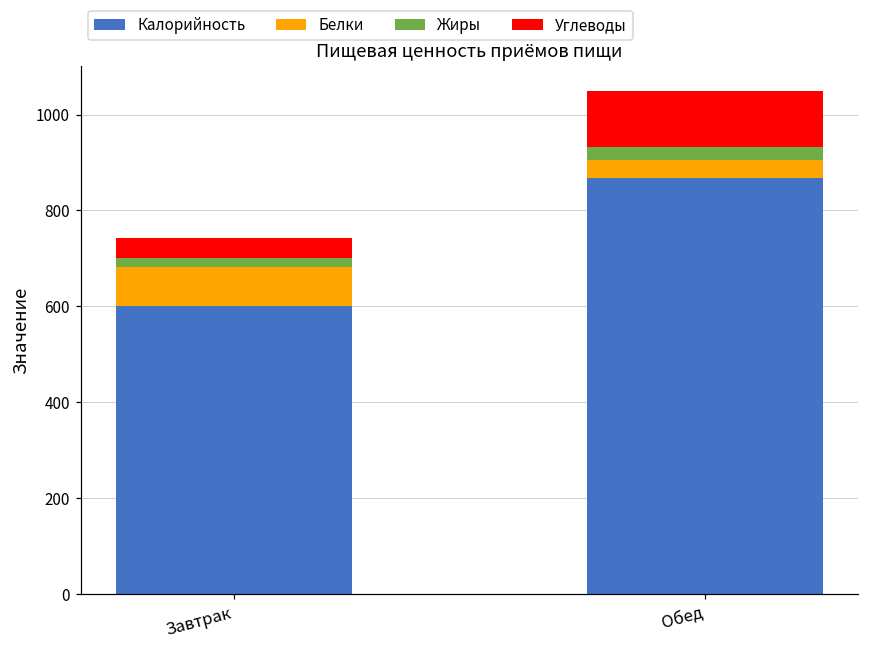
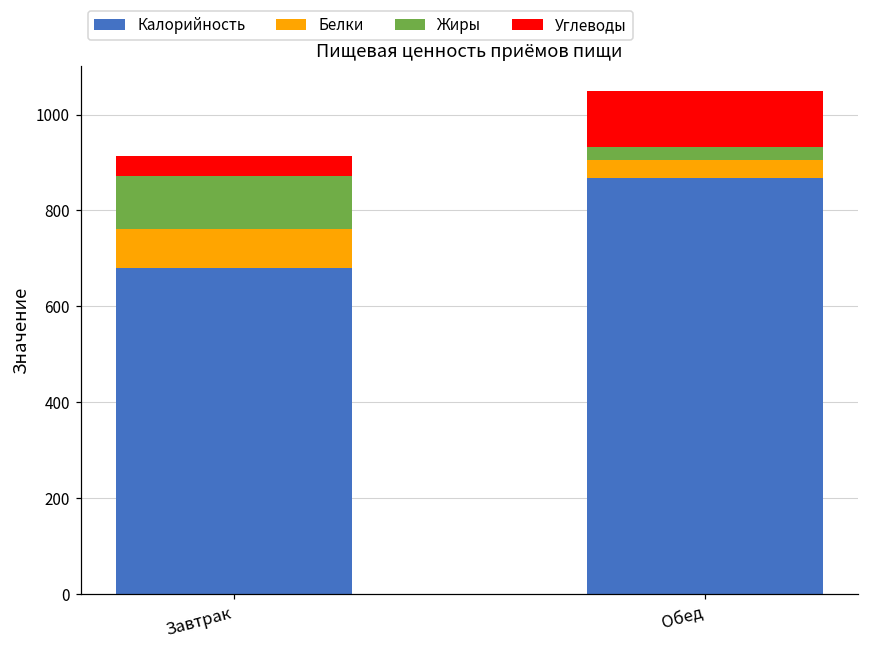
  {
    "Калорийность": {
-     "Завтрак": 600,
+     "Завтрак": 680,
      "Обед": 870
    },
    "Белки": {
      "Завтрак": 80,
      "Обед": 40
    },
    "Жиры": {
-     "Завтрак": 20,
+     "Завтрак": 110,
      "Обед": 30
    },
    "Углеводы": {
      "Завтрак": 40,
      "Обед": 120
    }
  }
